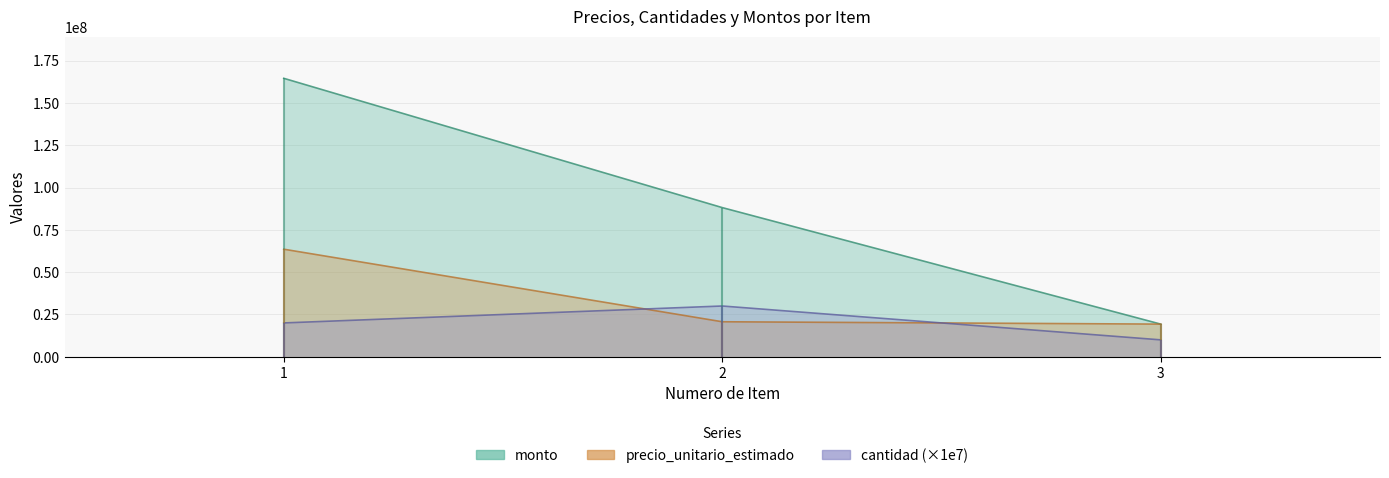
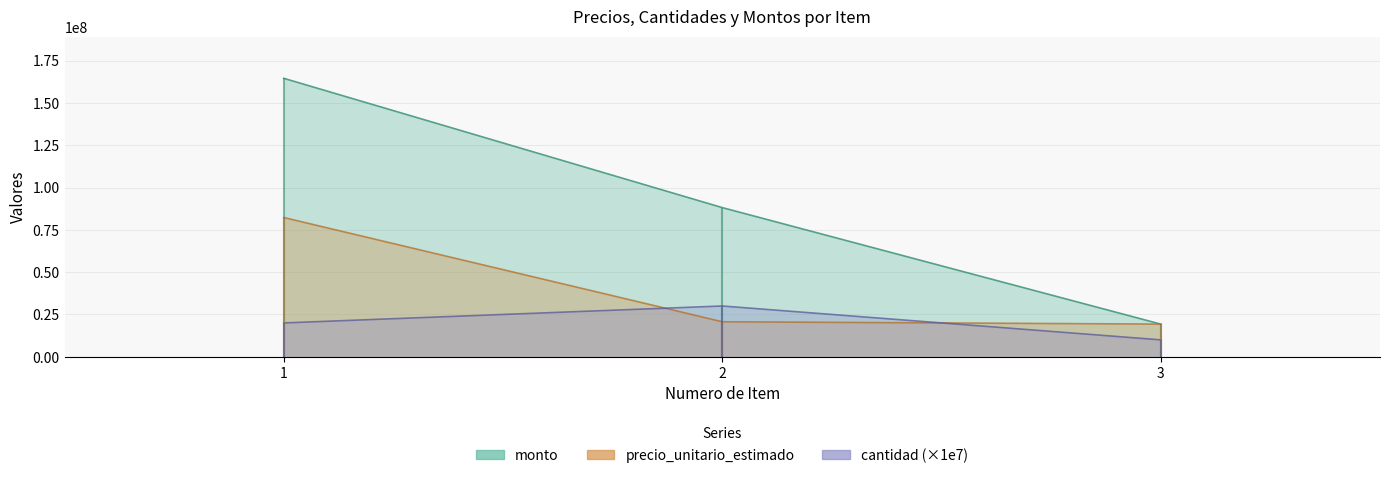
  {
    "precio_unitario_estimado": {
-     "1": 64000000,
+     "1": 82000000,
      "2": 21000000
    }
  }
